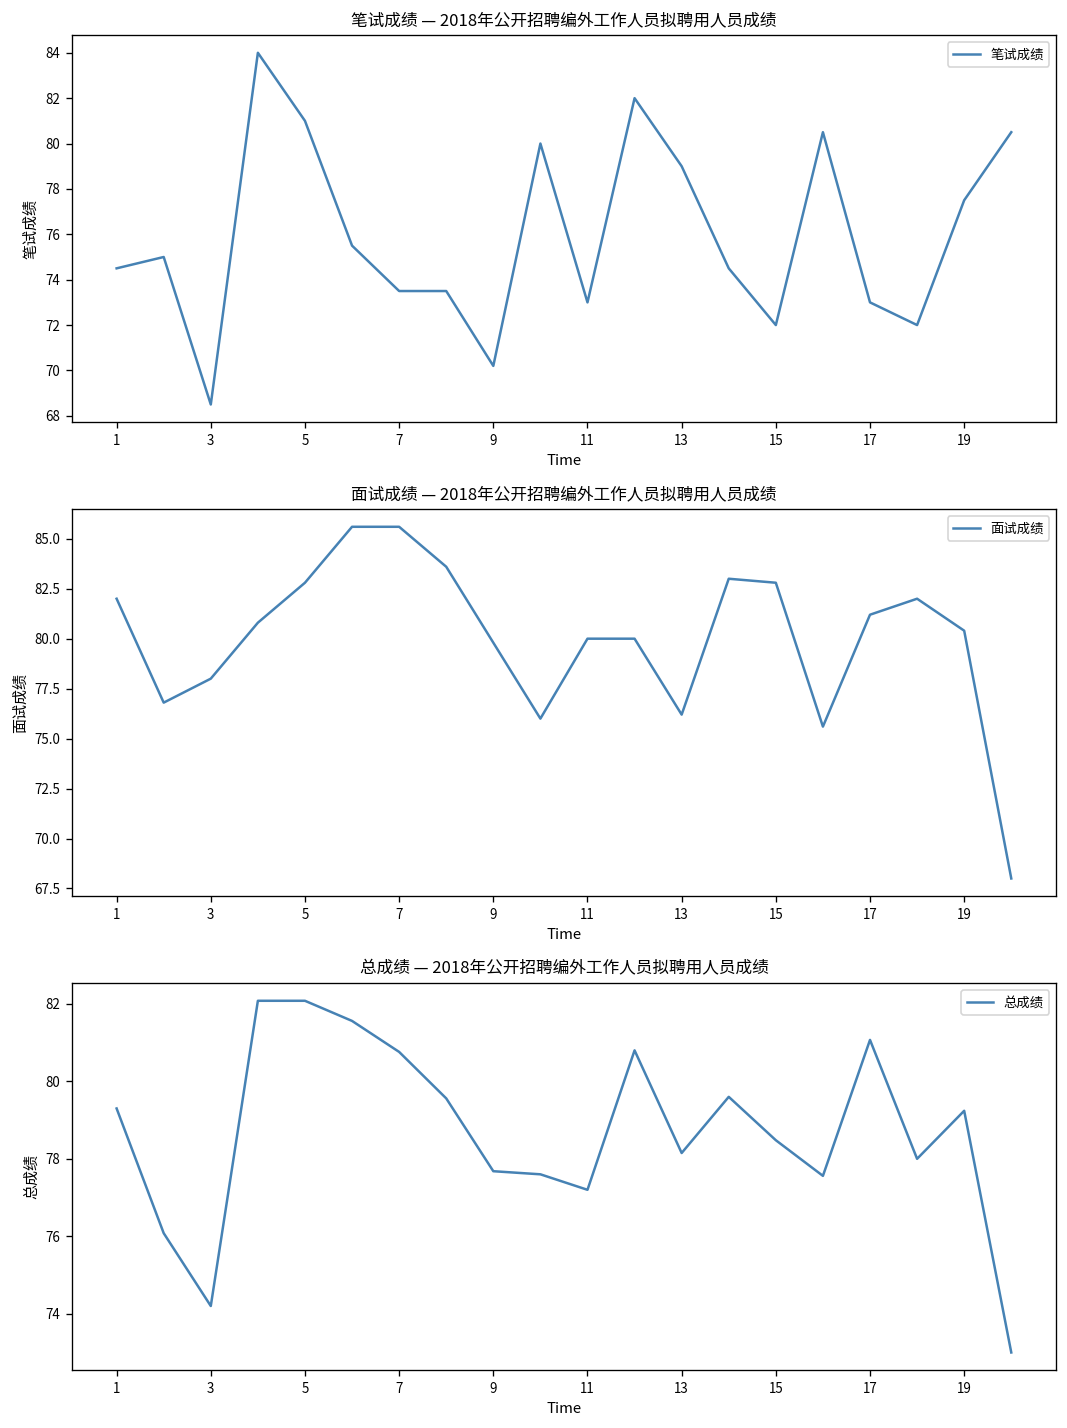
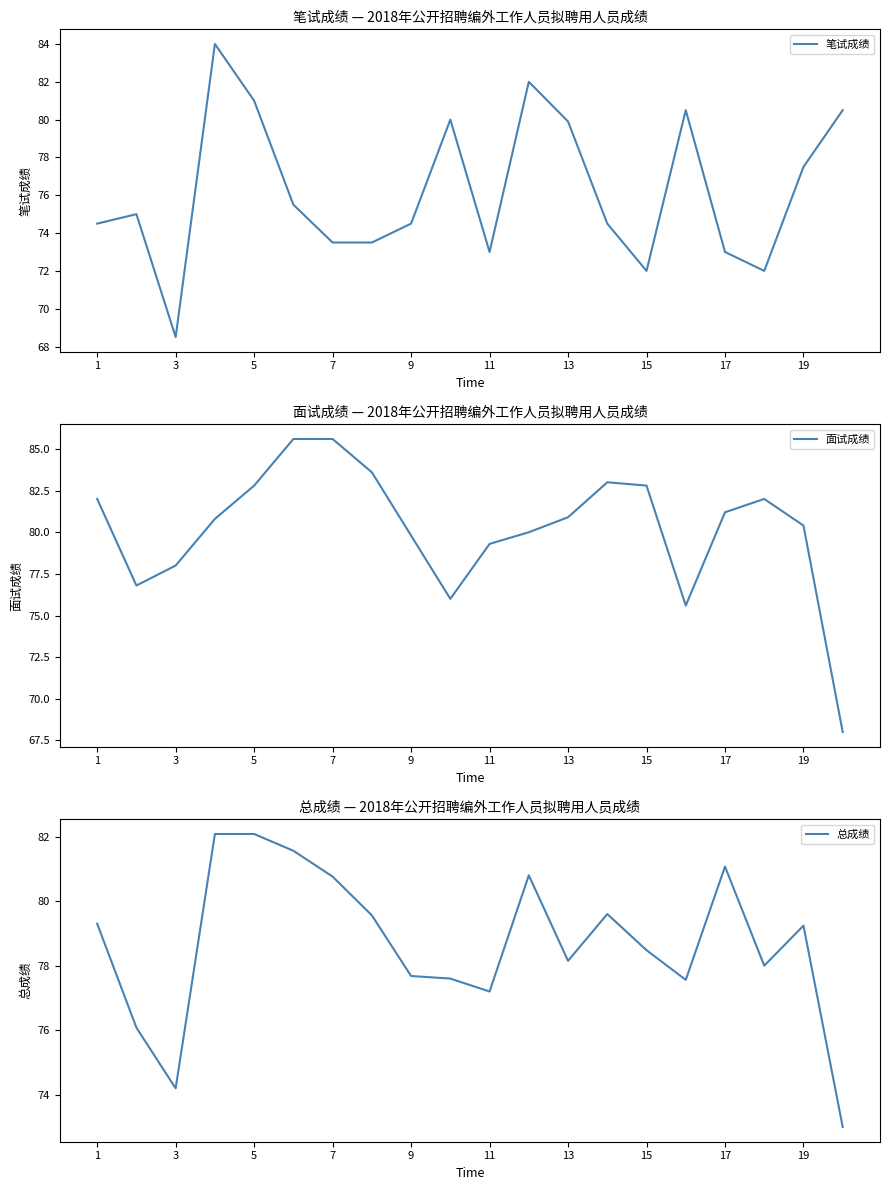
  {
    "笔试成绩 — 2018年公开招聘编外工作人员拟聘用人员成绩": {
      "1": 74.5,
      "3": 68.5,
      "5": 81.0,
      "7": 73.5,
-     "9": 70.2,
+     "9": 74.5,
      "11": 73.0,
-     "13": 79.0,
+     "13": 79.9,
      "15": 72.0,
      "17": 73.0,
      "19": 77.5
    },
    "面试成绩 — 2018年公开招聘编外工作人员拟聘用人员成绩": {
      "1": 82.0,
      "3": 78.0,
      "5": 82.8,
      "7": 85.6,
      "9": 79.8,
-     "11": 80.0,
-     "13": 76.2,
+     "11": 79.3,
+     "13": 80.9,
      "15": 82.8,
      "17": 81.2,
      "19": 80.4
    },
    "总成绩 — 2018年公开招聘编外工作人员拟聘用人员成绩": {
      "1": 79.3,
      "3": 74.2,
      "5": 82.1,
      "7": 80.8,
      "9": 77.7,
      "11": 77.2,
      "13": 78.2,
      "15": 78.5,
      "17": 81.1,
      "19": 79.2
    }
  }
